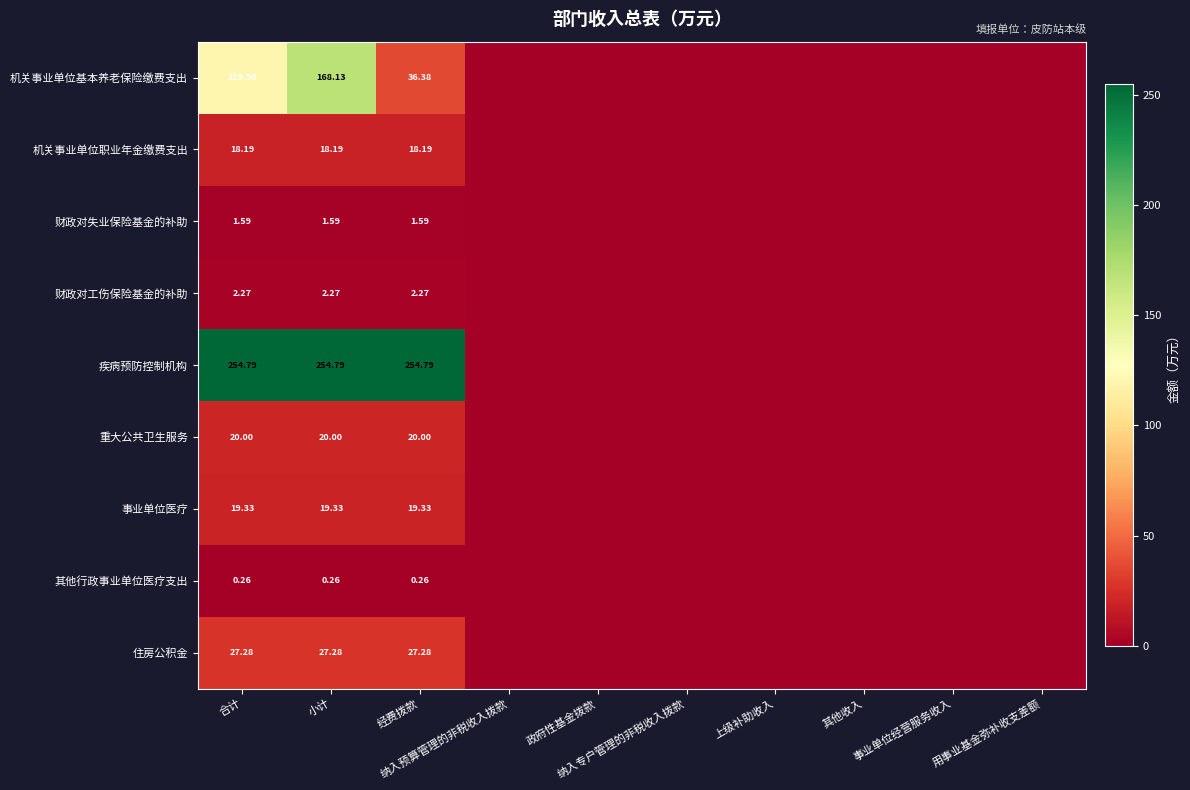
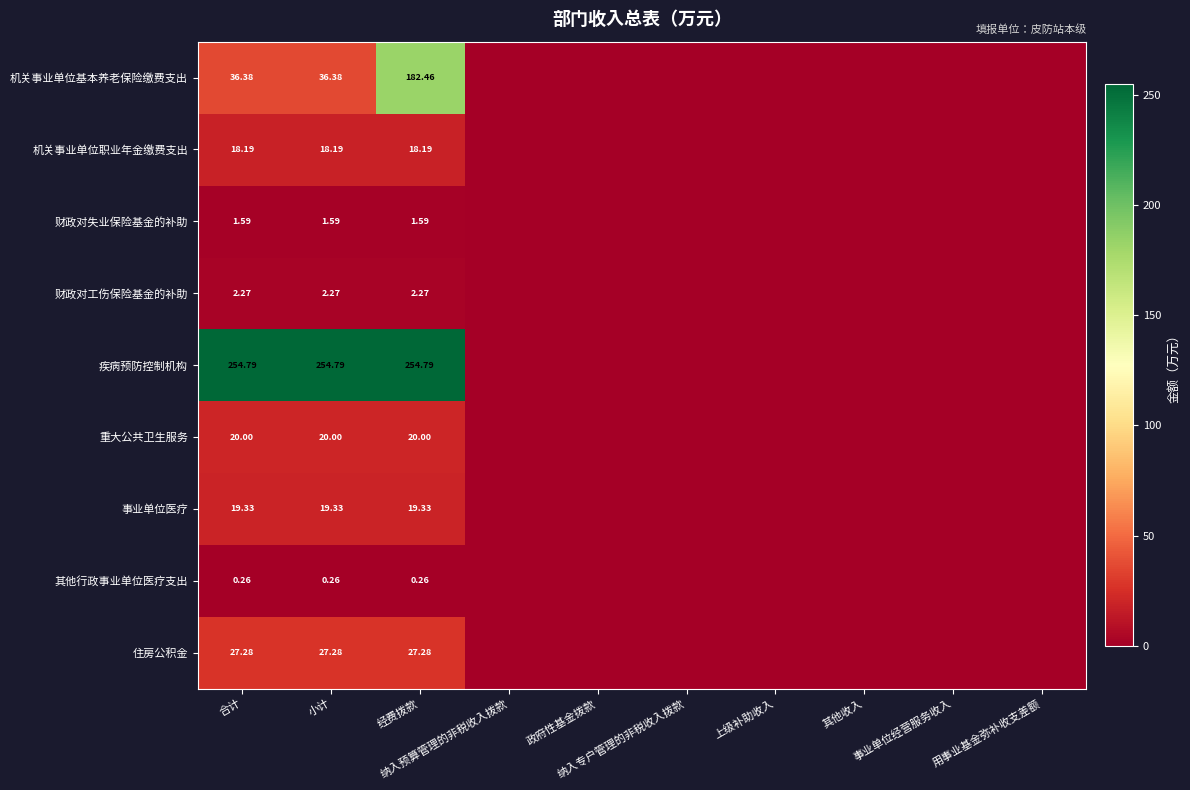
  {
    "机关事业单位基本养老保险缴费支出": {
-     "合计": 119.90,
-     "小计": 168.13,
-     "经费拨款": 36.38
+     "合计": 36.38,
+     "小计": 36.38,
+     "经费拨款": 182.46
    },
    "机关事业单位职业年金缴费支出": {
      "合计": 18.19,
      "小计": 18.19,
      "经费拨款": 18.19
    },
    "财政对失业保险基金的补助": {
      "合计": 1.59,
      "小计": 1.59,
      "经费拨款": 1.59
    },
    "财政对工伤保险基金的补助": {
      "合计": 2.27,
      "小计": 2.27,
      "经费拨款": 2.27
    },
    "疾病预防控制机构": {
      "合计": 254.79,
      "小计": 254.79,
      "经费拨款": 254.79
    },
    "重大公共卫生服务": {
      "合计": 20.00,
      "小计": 20.00,
      "经费拨款": 20.00
    },
    "事业单位医疗": {
      "合计": 19.33,
      "小计": 19.33,
      "经费拨款": 19.33
    },
    "其他行政事业单位医疗支出": {
      "合计": 0.26,
      "小计": 0.26,
      "经费拨款": 0.26
    },
    "住房公积金": {
      "合计": 27.28,
      "小计": 27.28,
      "经费拨款": 27.28
    }
  }
